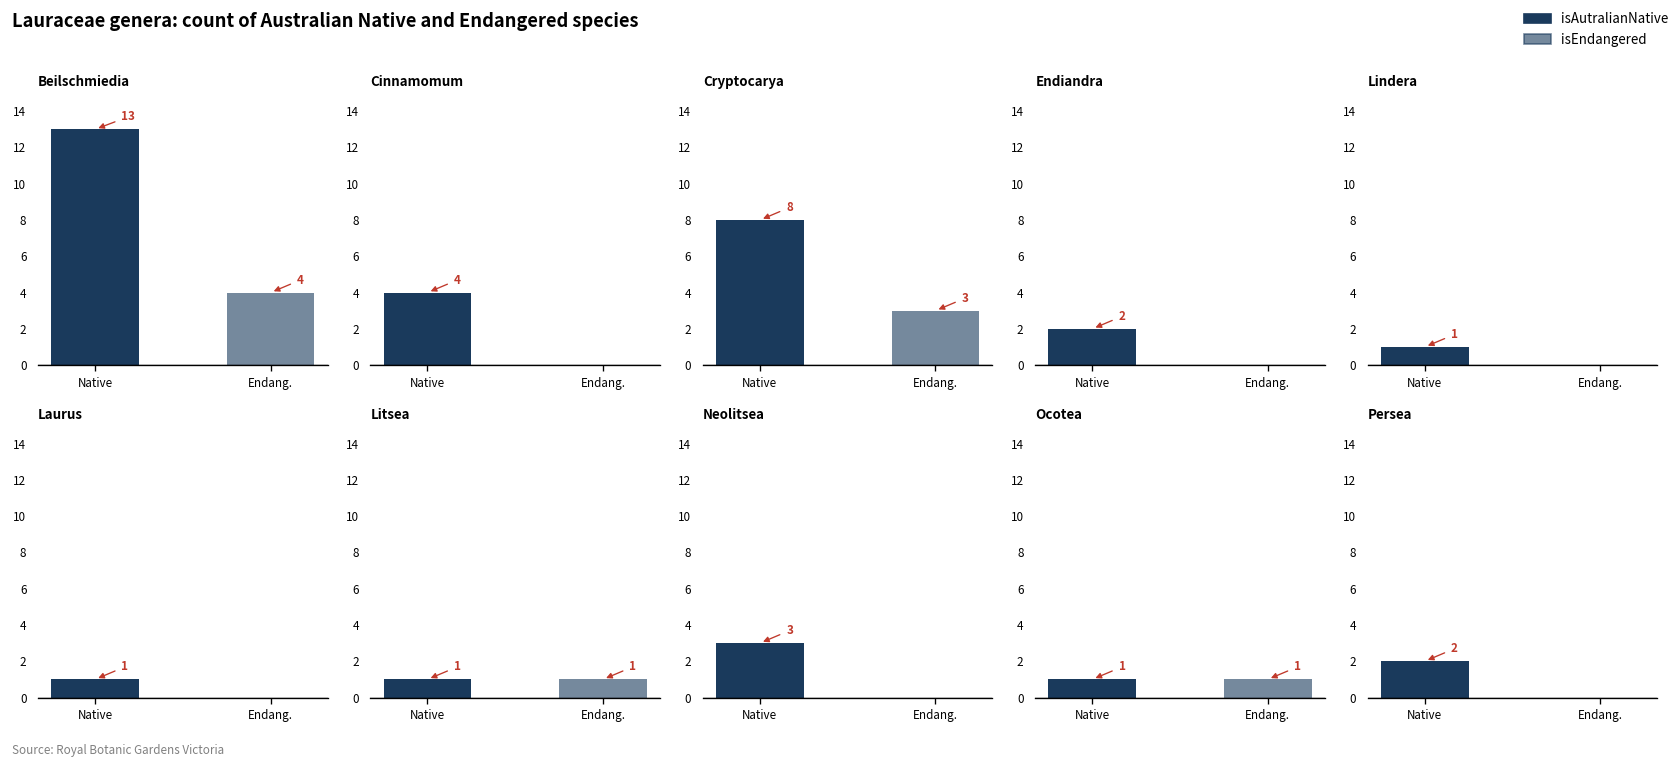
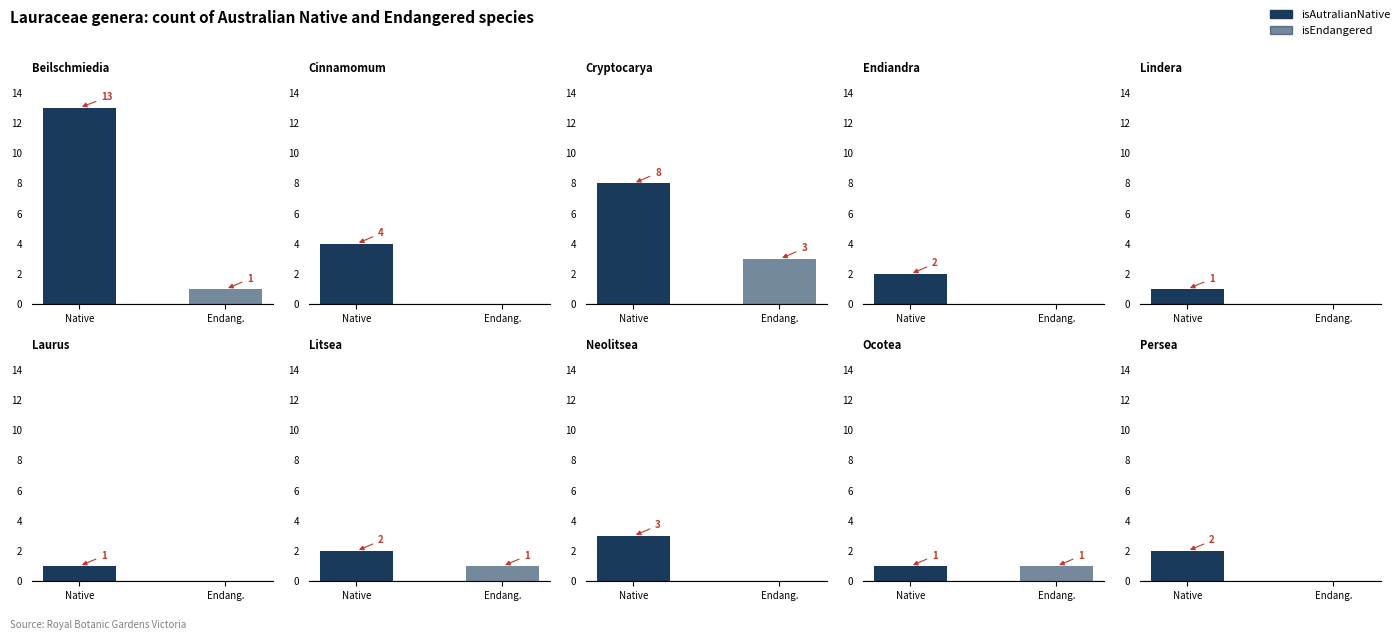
  {
    "Beilschmiedia": {
      "Native": 13,
-     "Endang.": 4
+     "Endang.": 1
    },
    "Cinnamomum": {
      "Native": 4
    },
    "Cryptocarya": {
      "Native": 8,
      "Endang.": 3
    },
    "Endiandra": {
      "Native": 2
    },
    "Lindera": {
      "Native": 1
    },
    "Laurus": {
      "Native": 1
    },
    "Litsea": {
-     "Native": 1,
+     "Native": 2,
      "Endang.": 1
    },
    "Neolitsea": {
      "Native": 3
    },
    "Ocotea": {
      "Native": 1,
      "Endang.": 1
    },
    "Persea": {
      "Native": 2
    }
  }
